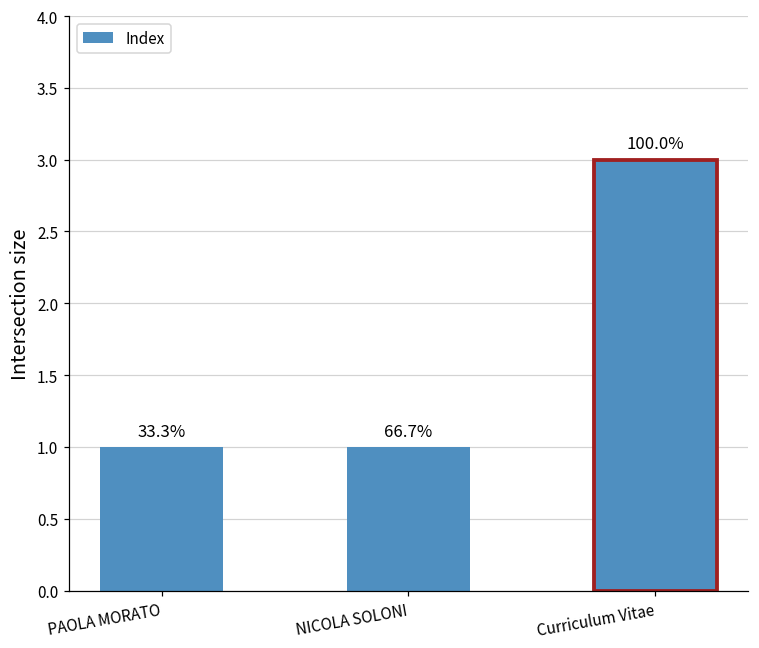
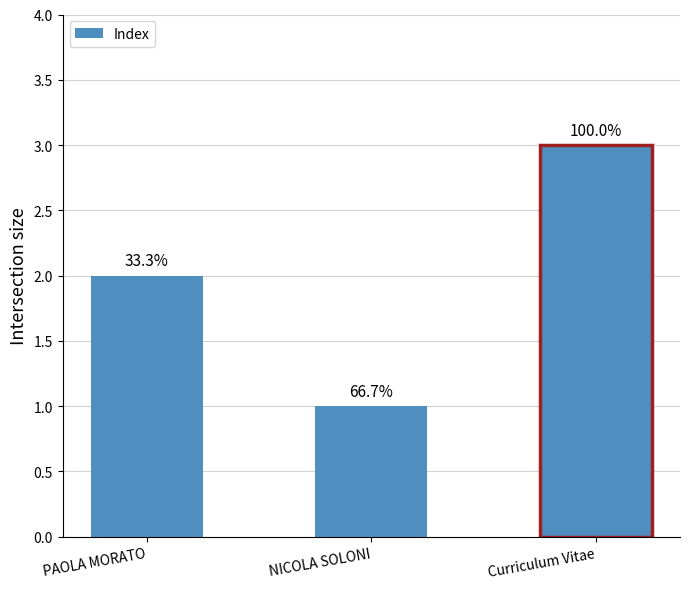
  {
-   "PAOLA MORATO": 1
+   "PAOLA MORATO": 2
  }
